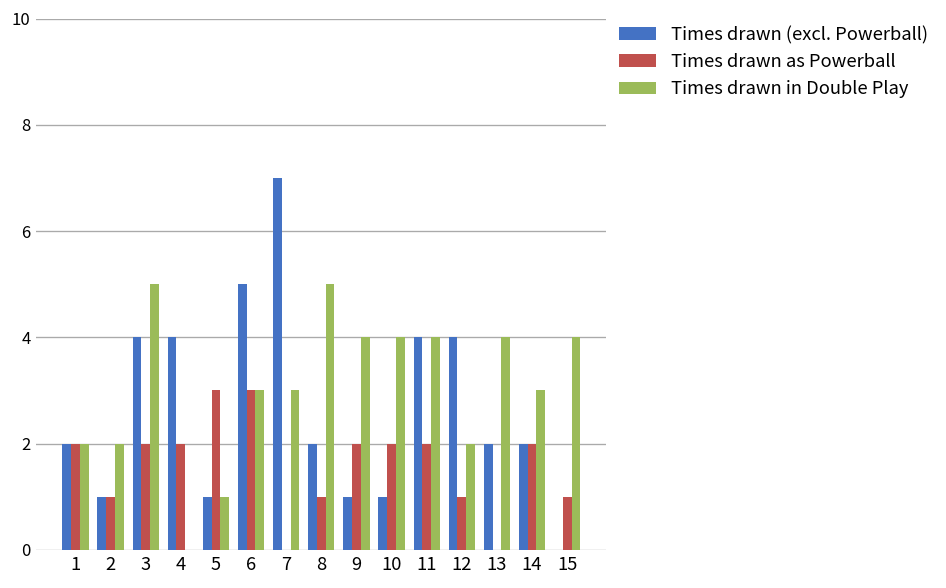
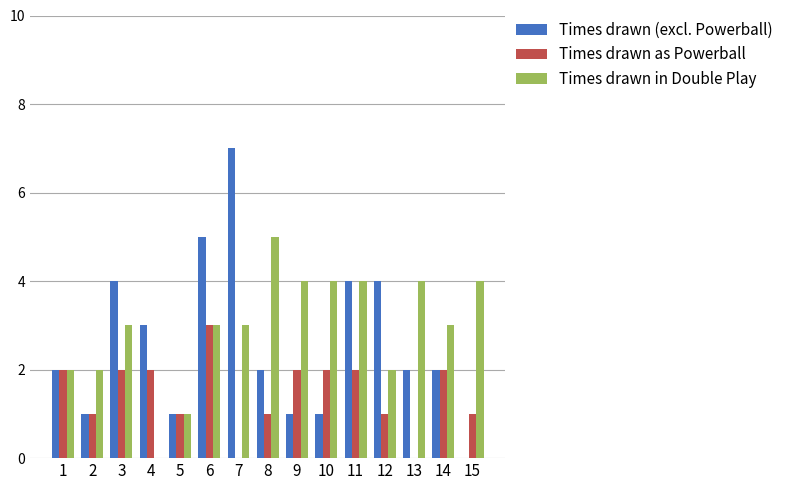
  {
    "Times drawn (excl. Powerball)": {
      "1": 2,
      "2": 1,
      "3": 4,
-     "4": 4,
+     "4": 3,
      "5": 1,
      "6": 5,
      "7": 7,
      "8": 2,
      "9": 1,
      "10": 1,
      "11": 4,
      "12": 4,
      "13": 2,
      "14": 2,
      "15": 0
    },
    "Times drawn as Powerball": {
      "1": 2,
      "2": 1,
      "3": 2,
      "4": 2,
-     "5": 3,
+     "5": 1,
      "6": 3,
      "7": 0,
      "8": 1,
      "9": 2,
      "10": 2,
      "11": 2,
      "12": 1,
      "13": 0,
      "14": 2,
      "15": 1
    },
    "Times drawn in Double Play": {
      "1": 2,
      "2": 2,
-     "3": 5,
+     "3": 3,
      "4": 0,
      "5": 1,
      "6": 3,
      "7": 3,
      "8": 5,
      "9": 4,
      "10": 4,
      "11": 4,
      "12": 2,
      "13": 4,
      "14": 3,
      "15": 4
    }
  }
